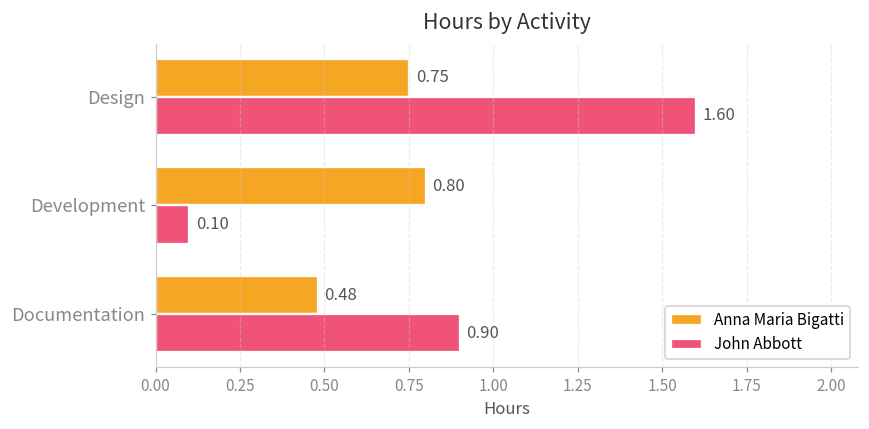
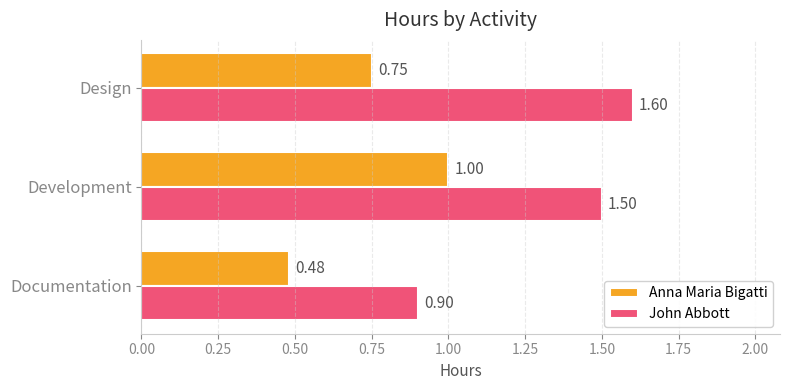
  {
    "Anna Maria Bigatti": {
      "Design": 0.75,
-     "Development": 0.80,
+     "Development": 1.00,
      "Documentation": 0.48
    },
    "John Abbott": {
      "Design": 1.60,
-     "Development": 0.10,
+     "Development": 1.50,
      "Documentation": 0.90
    }
  }
